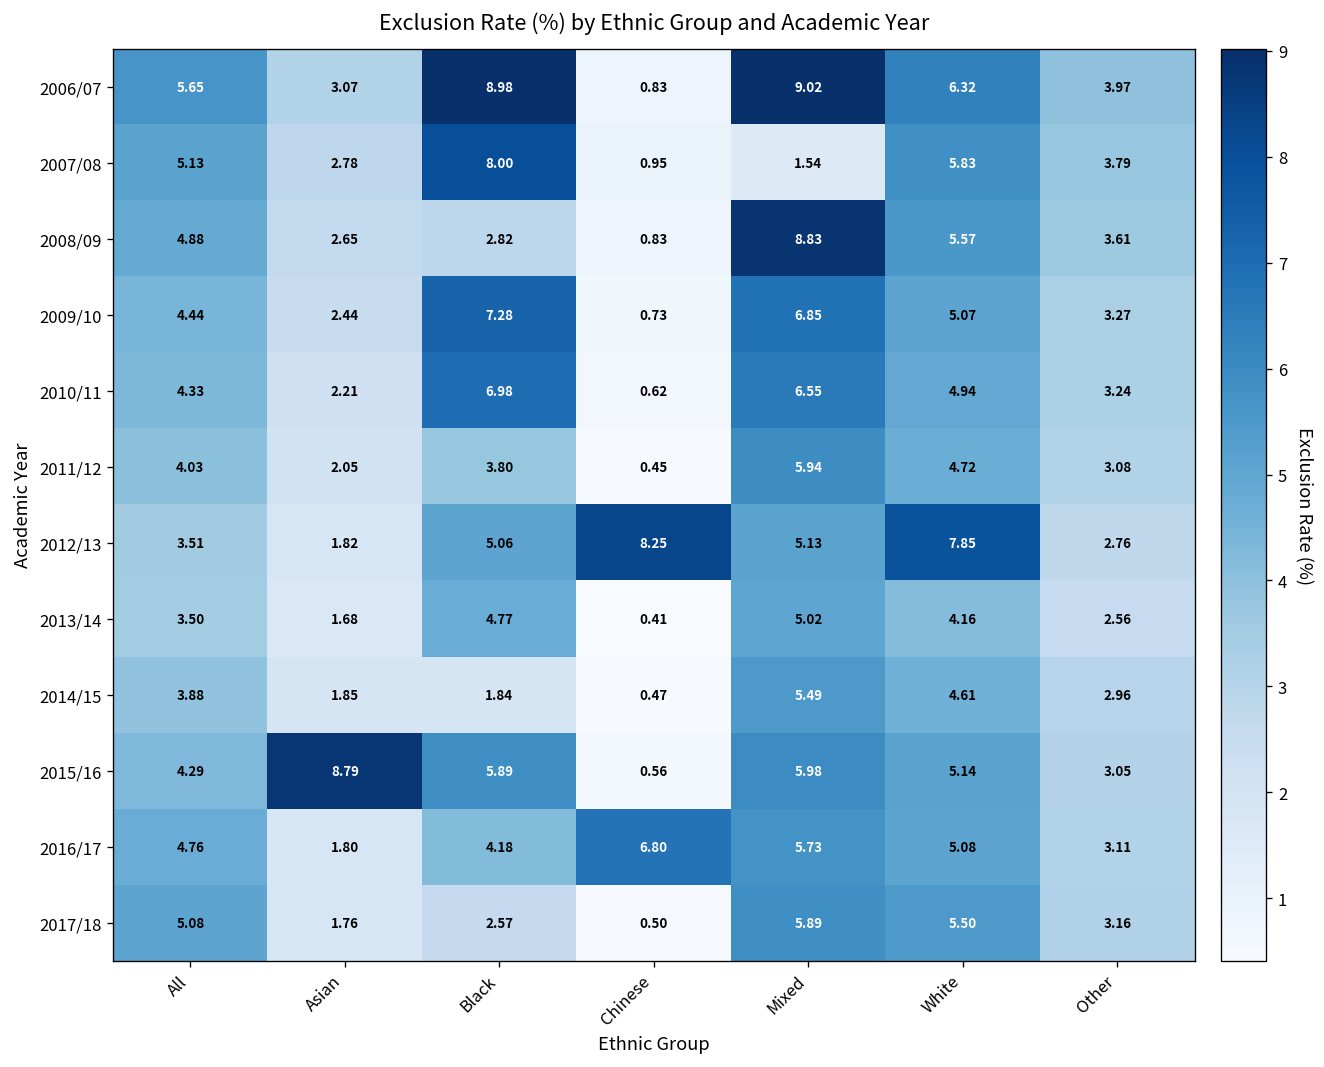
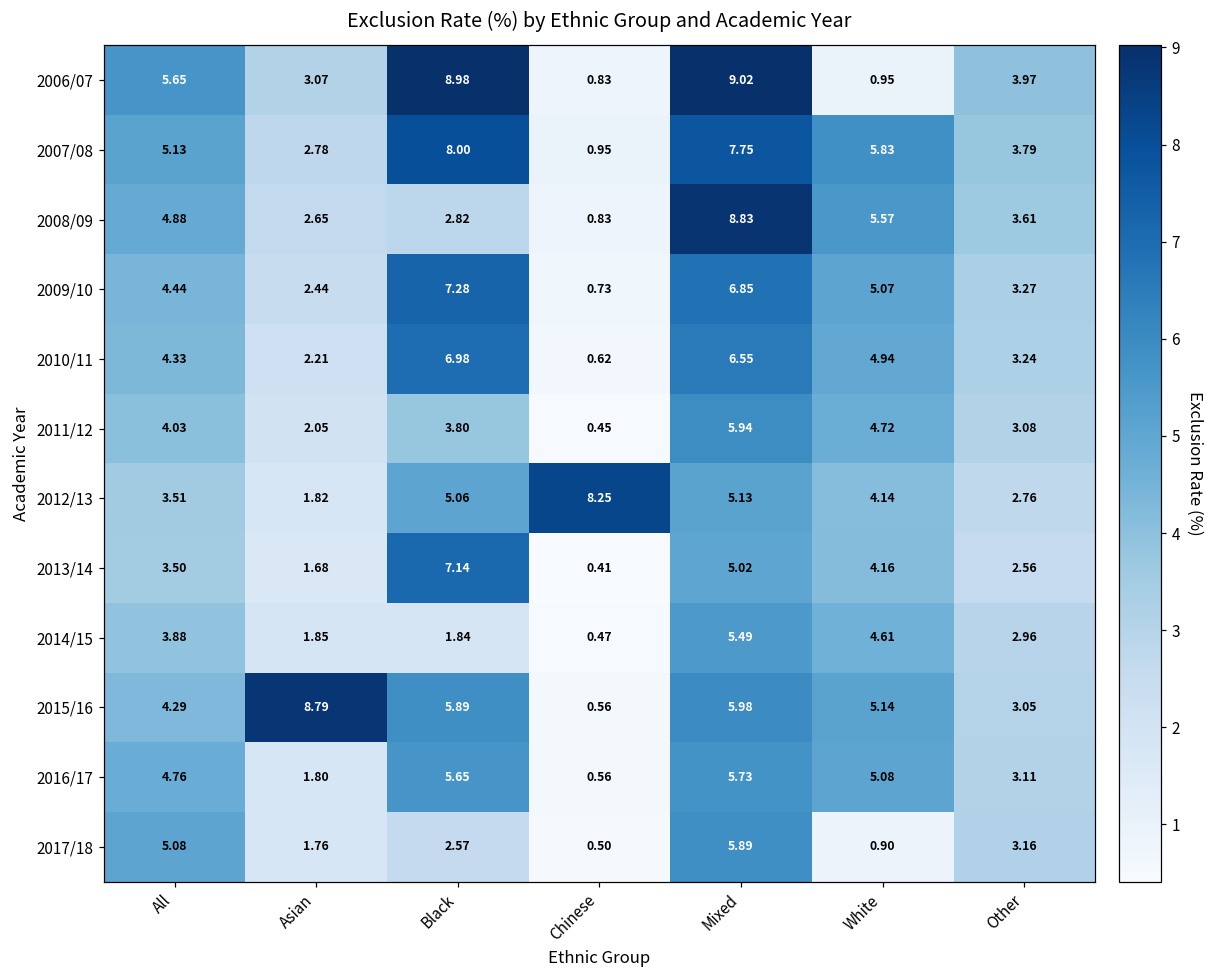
  {
    "2006/07": {
      "All": 5.65,
      "Asian": 3.07,
      "Black": 8.98,
      "Chinese": 0.83,
      "Mixed": 9.02,
-     "White": 6.32,
+     "White": 0.95,
      "Other": 3.97
    },
    "2007/08": {
      "All": 5.13,
      "Asian": 2.78,
      "Black": 8.00,
      "Chinese": 0.95,
-     "Mixed": 1.54,
+     "Mixed": 7.75,
      "White": 5.83,
      "Other": 3.79
    },
    "2008/09": {
      "All": 4.88,
      "Asian": 2.65,
      "Black": 2.82,
      "Chinese": 0.83,
      "Mixed": 8.83,
      "White": 5.57,
      "Other": 3.61
    },
    "2009/10": {
      "All": 4.44,
      "Asian": 2.44,
      "Black": 7.28,
      "Chinese": 0.73,
      "Mixed": 6.85,
      "White": 5.07,
      "Other": 3.27
    },
    "2010/11": {
      "All": 4.33,
      "Asian": 2.21,
      "Black": 6.98,
      "Chinese": 0.62,
      "Mixed": 6.55,
      "White": 4.94,
      "Other": 3.24
    },
    "2011/12": {
      "All": 4.03,
      "Asian": 2.05,
      "Black": 3.80,
      "Chinese": 0.45,
      "Mixed": 5.94,
      "White": 4.72,
      "Other": 3.08
    },
    "2012/13": {
      "All": 3.51,
      "Asian": 1.82,
      "Black": 5.06,
      "Chinese": 8.25,
      "Mixed": 5.13,
-     "White": 7.85,
+     "White": 4.14,
      "Other": 2.76
    },
    "2013/14": {
      "All": 3.50,
      "Asian": 1.68,
-     "Black": 4.77,
+     "Black": 7.14,
      "Chinese": 0.41,
      "Mixed": 5.02,
      "White": 4.16,
      "Other": 2.56
    },
    "2014/15": {
      "All": 3.88,
      "Asian": 1.85,
      "Black": 1.84,
      "Chinese": 0.47,
      "Mixed": 5.49,
      "White": 4.61,
      "Other": 2.96
    },
    "2015/16": {
      "All": 4.29,
      "Asian": 8.79,
      "Black": 5.89,
      "Chinese": 0.56,
      "Mixed": 5.98,
      "White": 5.14,
      "Other": 3.05
    },
    "2016/17": {
      "All": 4.76,
      "Asian": 1.80,
-     "Black": 4.18,
-     "Chinese": 6.80,
+     "Black": 5.65,
+     "Chinese": 0.56,
      "Mixed": 5.73,
      "White": 5.08,
      "Other": 3.11
    },
    "2017/18": {
      "All": 5.08,
      "Asian": 1.76,
      "Black": 2.57,
      "Chinese": 0.50,
      "Mixed": 5.89,
-     "White": 5.50,
+     "White": 0.90,
      "Other": 3.16
    }
  }
